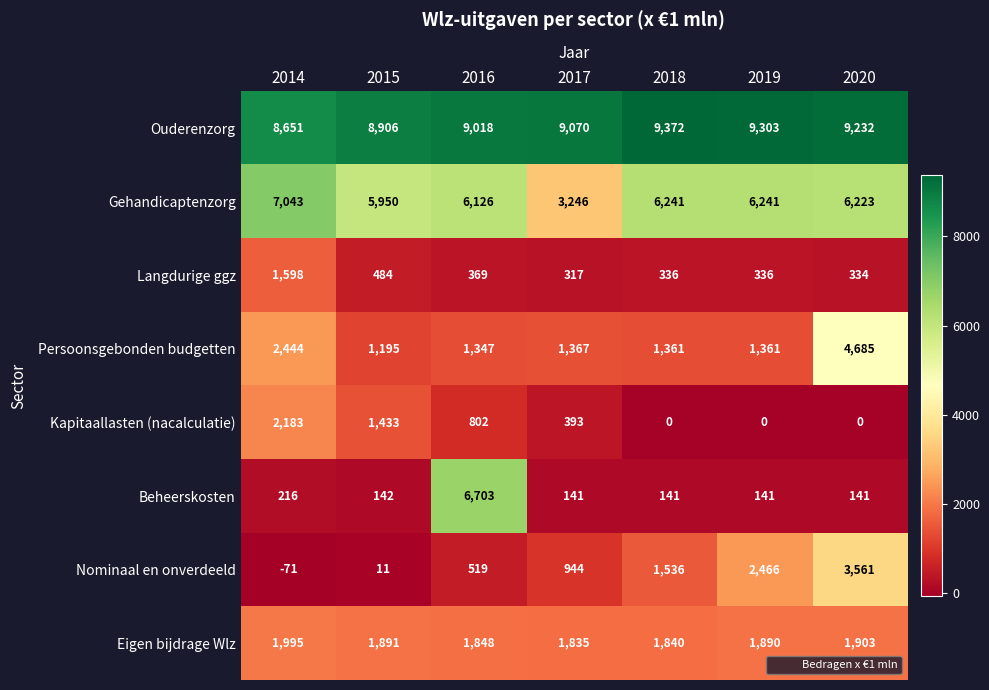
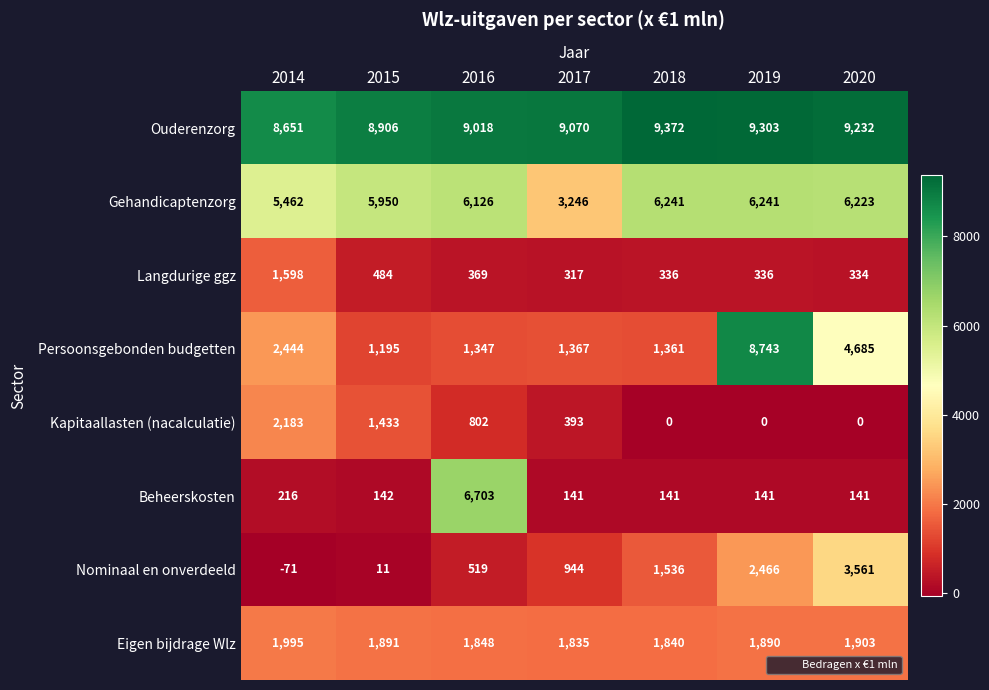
  {
    "Ouderenzorg": {
      "2014": "8,651",
      "2015": "8,906",
      "2016": "9,018",
      "2017": "9,070",
      "2018": "9,372",
      "2019": "9,303",
      "2020": "9,232"
    },
    "Gehandicaptenzorg": {
-     "2014": "7,043",
+     "2014": "5,462",
      "2015": "5,950",
      "2016": "6,126",
      "2017": "3,246",
      "2018": "6,241",
      "2019": "6,241",
      "2020": "6,223"
    },
    "Langdurige ggz": {
      "2014": "1,598",
      "2015": "484",
      "2016": "369",
      "2017": "317",
      "2018": "336",
      "2019": "336",
      "2020": "334"
    },
    "Persoonsgebonden budgetten": {
      "2014": "2,444",
      "2015": "1,195",
      "2016": "1,347",
      "2017": "1,367",
      "2018": "1,361",
-     "2019": "1,361",
+     "2019": "8,743",
      "2020": "4,685"
    },
    "Kapitaallasten (nacalculatie)": {
      "2014": "2,183",
      "2015": "1,433",
      "2016": "802",
      "2017": "393",
      "2018": "0",
      "2019": "0",
      "2020": "0"
    },
    "Beheerskosten": {
      "2014": "216",
      "2015": "142",
      "2016": "6,703",
      "2017": "141",
      "2018": "141",
      "2019": "141",
      "2020": "141"
    },
    "Nominaal en onverdeeld": {
      "2014": "-71",
      "2015": "11",
      "2016": "519",
      "2017": "944",
      "2018": "1,536",
      "2019": "2,466",
      "2020": "3,561"
    },
    "Eigen bijdrage Wlz": {
      "2014": "1,995",
      "2015": "1,891",
      "2016": "1,848",
      "2017": "1,835",
      "2018": "1,840",
      "2019": "1,890",
      "2020": "1,903"
    }
  }
